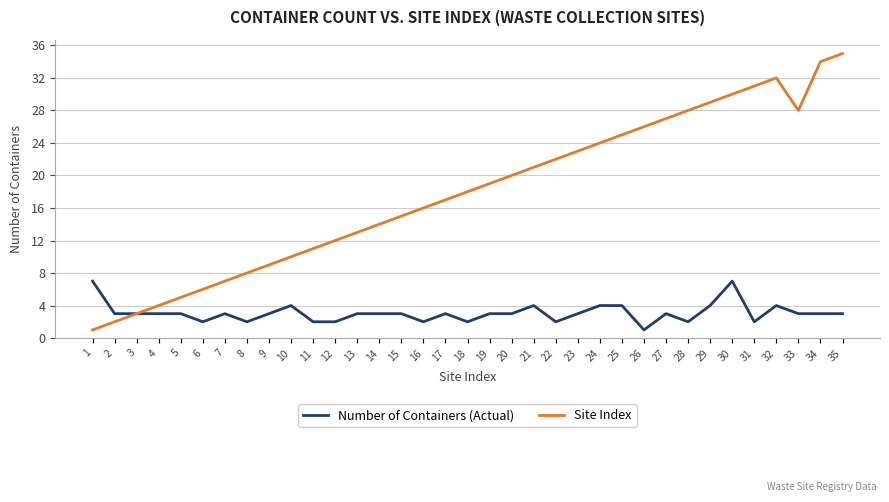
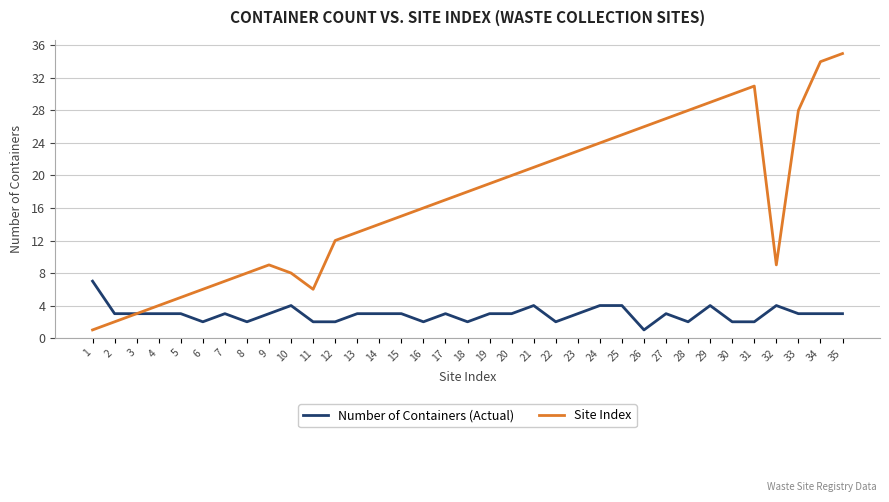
  {
    "Number of Containers (Actual)": {
      "1": 7,
      "2": 3,
      "4": 3,
      "5": 3,
      "6": 2,
      "7": 3,
      "8": 2,
      "9": 3,
      "10": 4,
      "11": 2,
      "12": 2,
      "13": 3,
      "14": 3,
      "15": 3,
      "16": 2,
      "17": 3,
      "18": 2,
      "19": 3,
      "20": 3,
      "21": 4,
      "22": 2,
      "23": 3,
      "24": 4,
      "25": 4,
      "26": 1,
      "27": 3,
      "28": 2,
      "29": 4,
-     "30": 7,
+     "30": 2,
      "31": 2,
      "32": 4,
      "33": 3,
      "34": 3,
      "35": 3
    },
    "Site Index": {
      "1": 1,
      "2": 2,
      "4": 4,
      "5": 5,
      "6": 6,
      "7": 7,
      "8": 8,
      "9": 9,
-     "10": 10,
-     "11": 11,
+     "10": 8,
+     "11": 6,
      "12": 12,
      "13": 13,
      "14": 14,
      "15": 15,
      "16": 16,
      "17": 17,
      "18": 18,
      "19": 19,
      "20": 20,
      "21": 21,
      "22": 22,
      "23": 23,
      "24": 24,
      "25": 25,
      "26": 26,
      "27": 27,
      "28": 28,
      "29": 29,
      "30": 30,
      "31": 31,
-     "32": 32,
+     "32": 9,
      "33": 28,
      "34": 34,
      "35": 35
    }
  }
